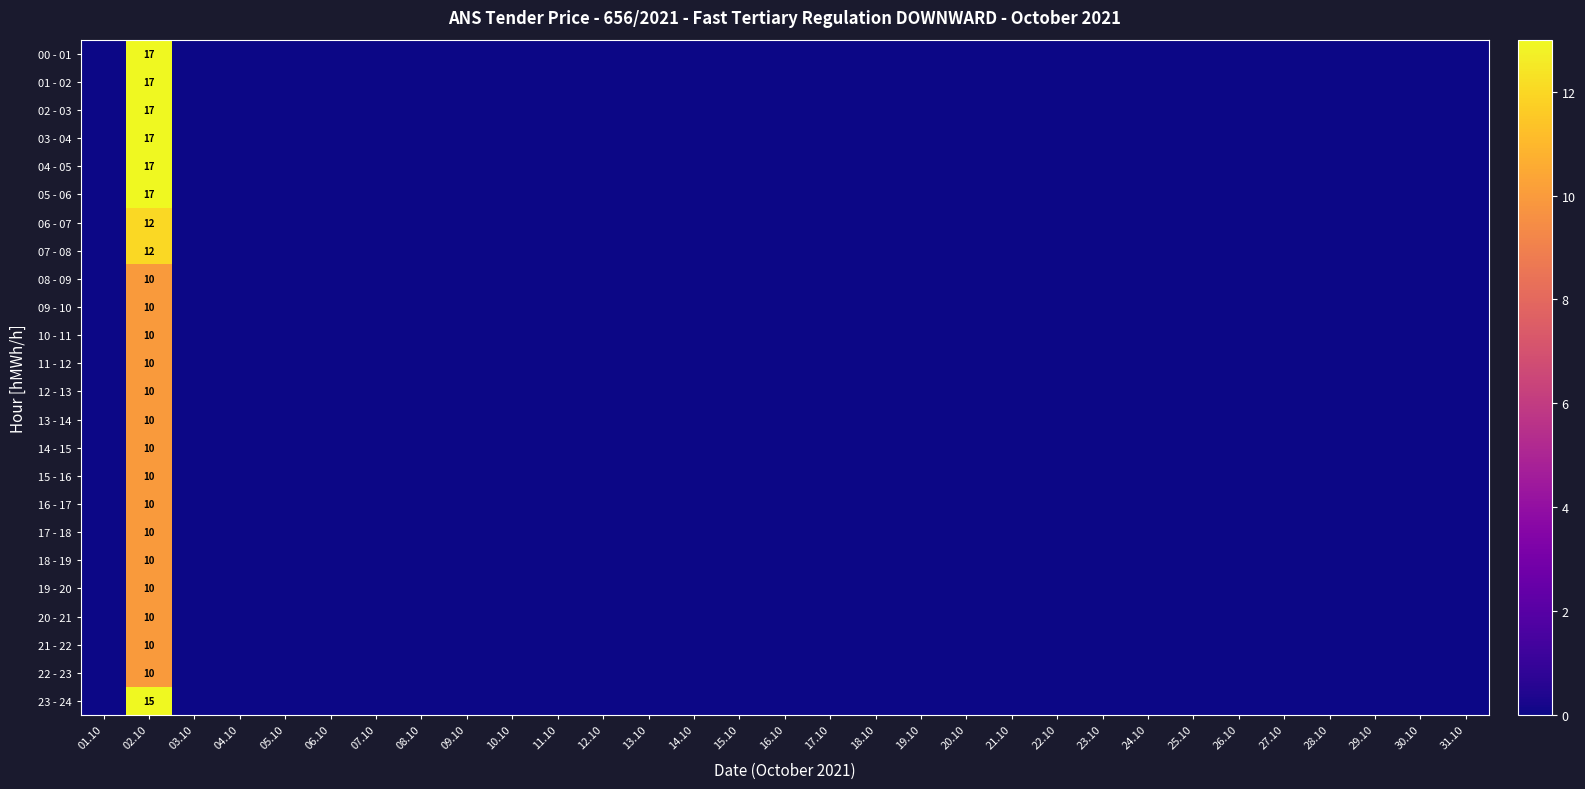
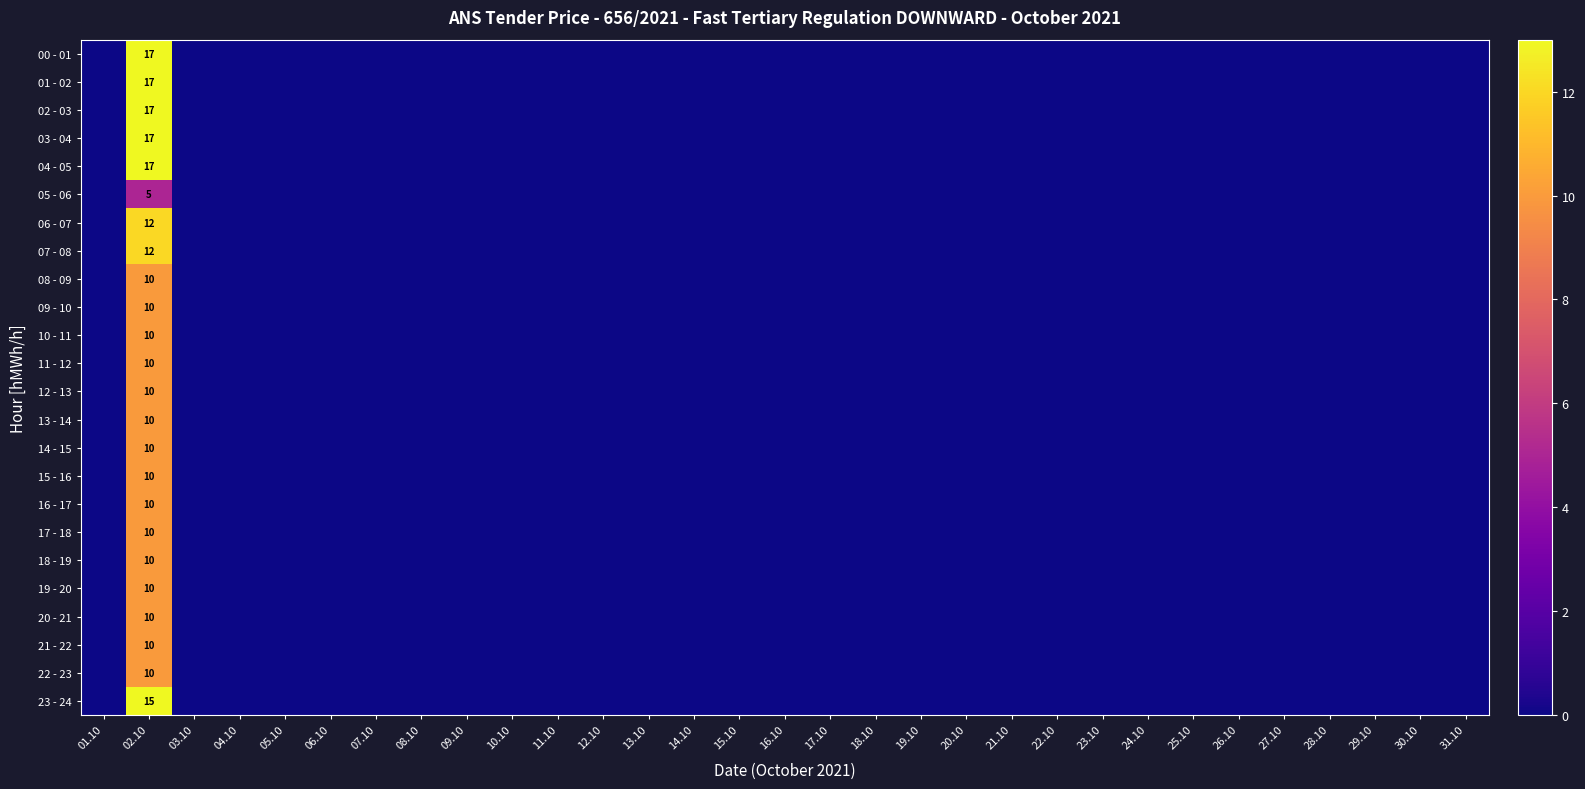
  {
    "00 - 01": {
      "02.10": 17
    },
    "01 - 02": {
      "02.10": 17
    },
    "02 - 03": {
      "02.10": 17
    },
    "03 - 04": {
      "02.10": 17
    },
    "04 - 05": {
      "02.10": 17
    },
    "05 - 06": {
-     "02.10": 17
+     "02.10": 5
    },
    "06 - 07": {
      "02.10": 12
    },
    "07 - 08": {
      "02.10": 12
    },
    "08 - 09": {
      "02.10": 10
    },
    "09 - 10": {
      "02.10": 10
    },
    "10 - 11": {
      "02.10": 10
    },
    "11 - 12": {
      "02.10": 10
    },
    "12 - 13": {
      "02.10": 10
    },
    "13 - 14": {
      "02.10": 10
    },
    "14 - 15": {
      "02.10": 10
    },
    "15 - 16": {
      "02.10": 10
    },
    "16 - 17": {
      "02.10": 10
    },
    "17 - 18": {
      "02.10": 10
    },
    "18 - 19": {
      "02.10": 10
    },
    "19 - 20": {
      "02.10": 10
    },
    "20 - 21": {
      "02.10": 10
    },
    "21 - 22": {
      "02.10": 10
    },
    "22 - 23": {
      "02.10": 10
    },
    "23 - 24": {
      "02.10": 15
    }
  }
